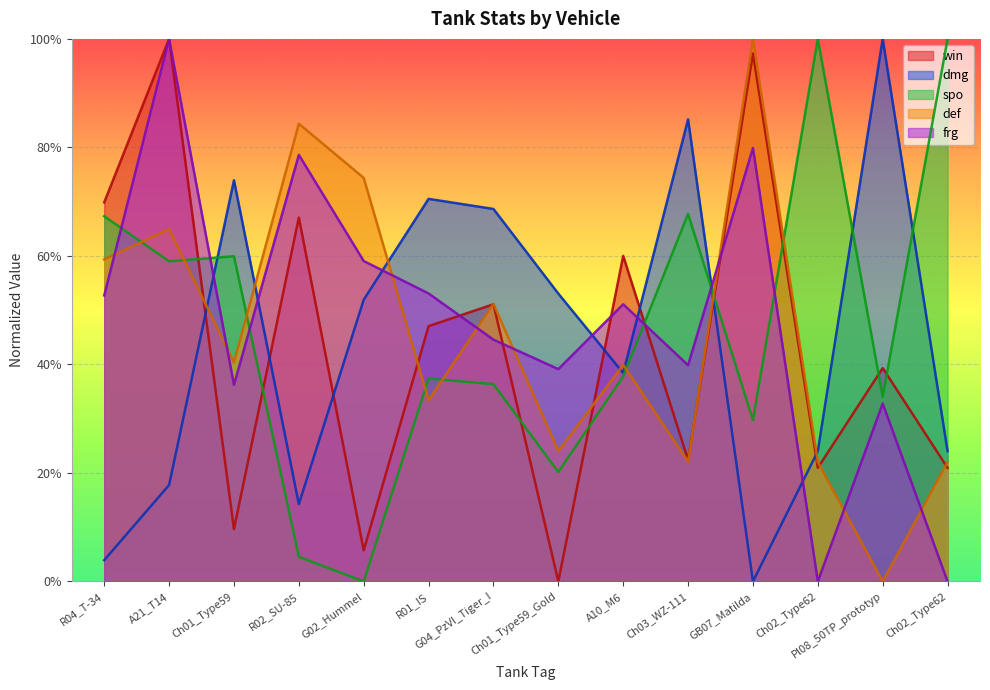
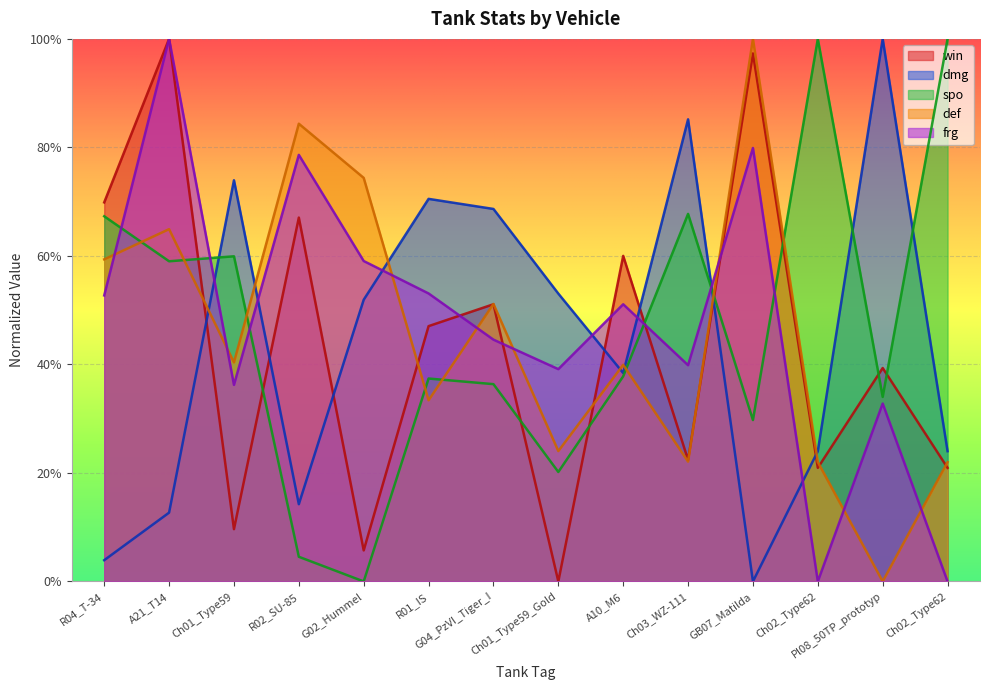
  {
    "win": {
      "R04_T-34": "70%",
      "Ch01_Type59": "10%",
      "R02_SU-85": "67%",
      "G02_Hummel": "6%",
      "R01_IS": "47%",
      "Ch01_Type59_Gold": "0%",
      "A10_M6": "60%",
      "GB07_Matilda": "97%",
      "Pl08_50TP_prototyp": "39%"
    },
    "dmg": {
      "R04_T-34": "4%",
-     "A21_T14": "18%",
+     "A21_T14": "13%",
      "Ch01_Type59": "74%",
      "R02_SU-85": "14%",
      "G02_Hummel": "52%",
      "R01_IS": "71%",
      "G04_PzVI_Tiger_I": "69%",
      "Ch01_Type59_Gold": "53%",
      "A10_M6": "38%",
      "Ch03_WZ-111": "85%",
      "GB07_Matilda": "0%",
      "Pl08_50TP_prototyp": "100%"
    },
    "spo": {
      "R04_T-34": "67%",
      "A21_T14": "59%",
      "Ch01_Type59": "60%",
      "R02_SU-85": "5%",
      "G02_Hummel": "0%",
      "R01_IS": "37%",
      "G04_PzVI_Tiger_I": "36%",
      "Ch01_Type59_Gold": "20%",
      "A10_M6": "38%",
      "Ch03_WZ-111": "68%",
      "GB07_Matilda": "30%",
      "Pl08_50TP_prototyp": "34%"
    },
    "def": {
      "R04_T-34": "59%",
      "A21_T14": "65%",
      "Ch01_Type59": "40%",
      "R02_SU-85": "84%",
      "G02_Hummel": "74%",
      "R01_IS": "33%",
      "Ch01_Type59_Gold": "24%",
      "A10_M6": "40%",
      "GB07_Matilda": "100%",
      "Pl08_50TP_prototyp": "0%"
    },
    "frg": {
      "R04_T-34": "53%",
      "Ch01_Type59": "36%",
      "R02_SU-85": "79%",
      "G02_Hummel": "59%",
      "R01_IS": "53%",
      "G04_PzVI_Tiger_I": "45%",
      "Ch01_Type59_Gold": "39%",
      "A10_M6": "51%",
      "Ch03_WZ-111": "40%",
      "GB07_Matilda": "80%",
      "Pl08_50TP_prototyp": "33%"
    }
  }
